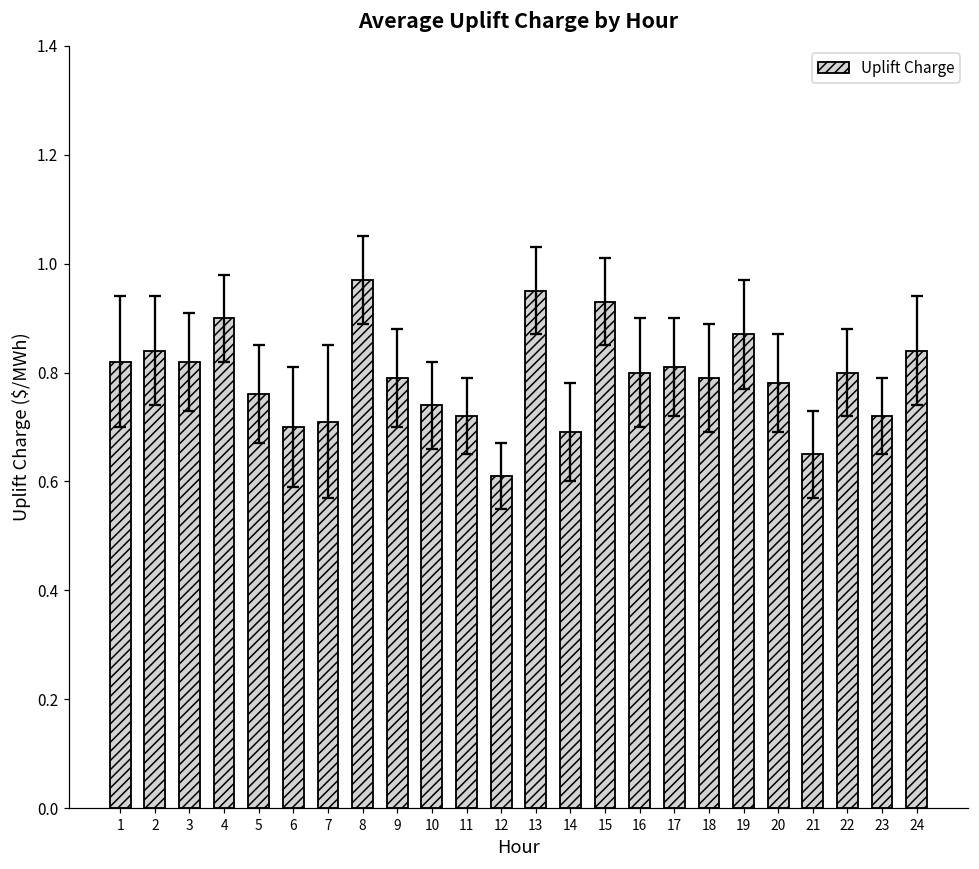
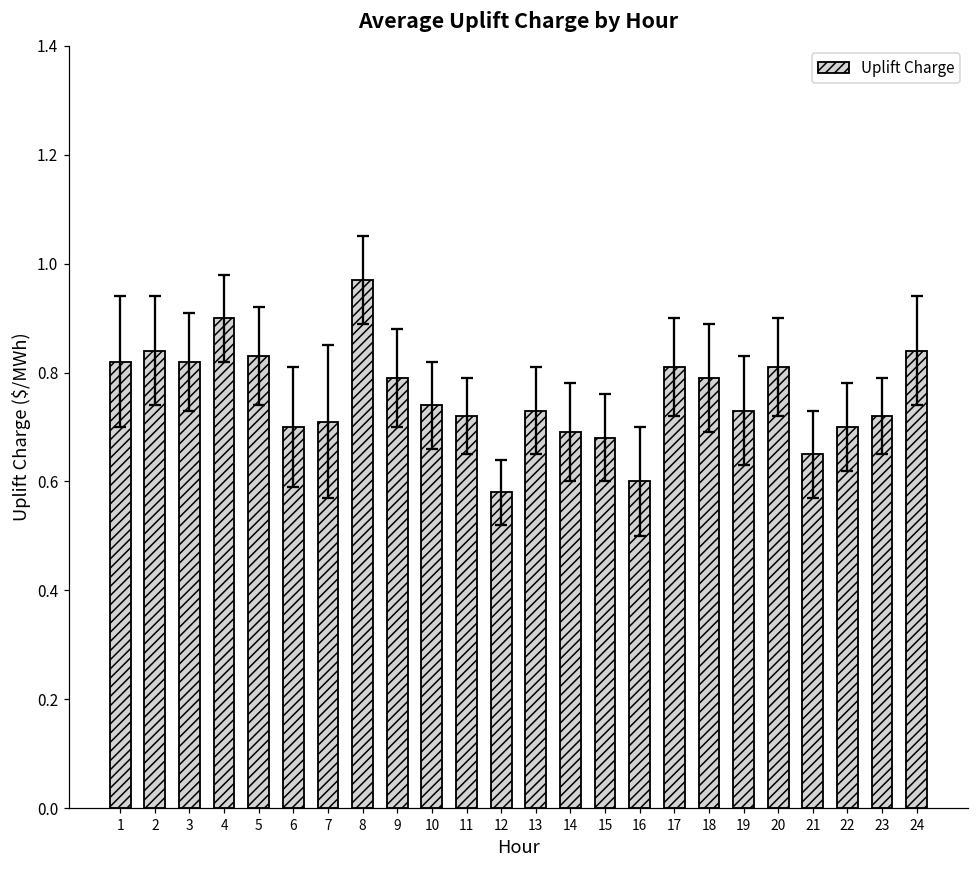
  {
    "Uplift Charge": {
      "1": 0.82,
      "2": 0.84,
      "3": 0.82,
      "4": 0.90,
-     "5": 0.76,
+     "5": 0.83,
      "6": 0.70,
      "7": 0.71,
      "8": 0.97,
      "9": 0.79,
      "10": 0.74,
      "11": 0.72,
-     "12": 0.61,
-     "13": 0.95,
+     "12": 0.58,
+     "13": 0.73,
      "14": 0.69,
-     "15": 0.93,
-     "16": 0.8,
+     "15": 0.68,
+     "16": 0.6,
      "17": 0.81,
      "18": 0.79,
-     "19": 0.87,
-     "20": 0.78,
+     "19": 0.73,
+     "20": 0.81,
      "21": 0.65,
-     "22": 0.8,
+     "22": 0.7,
      "23": 0.72,
      "24": 0.84
    }
  }
